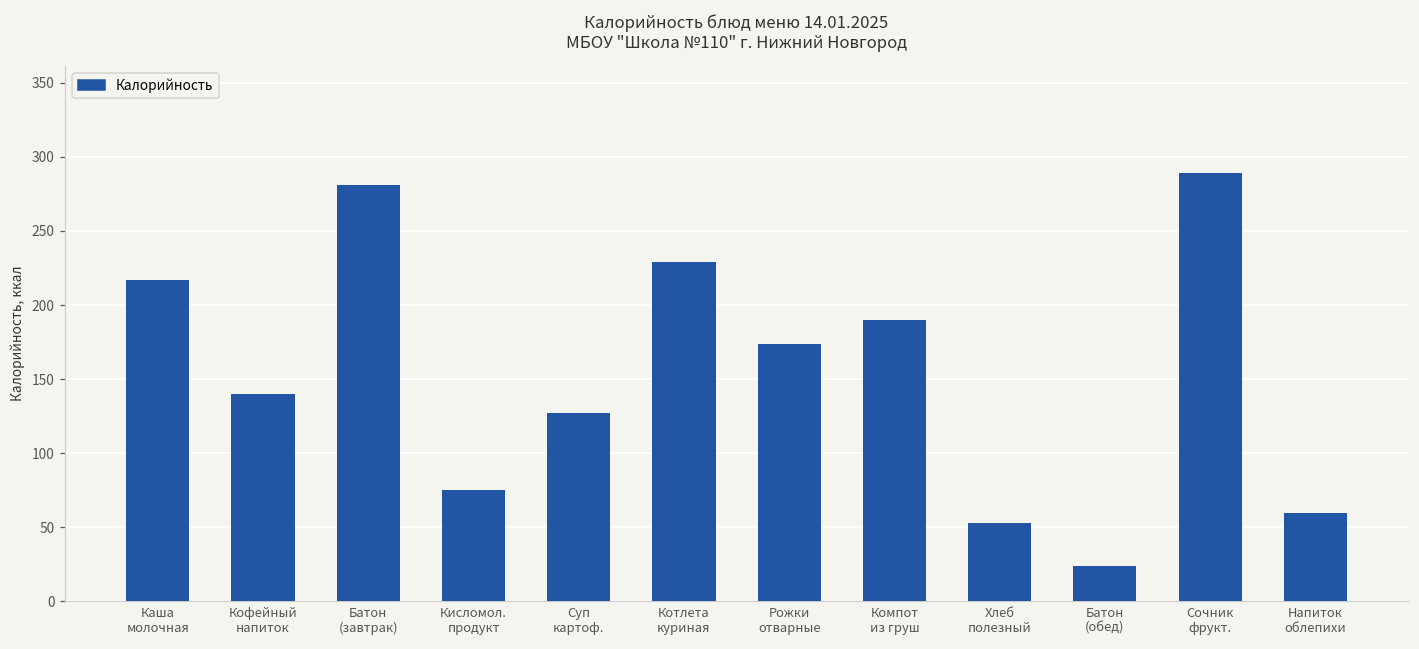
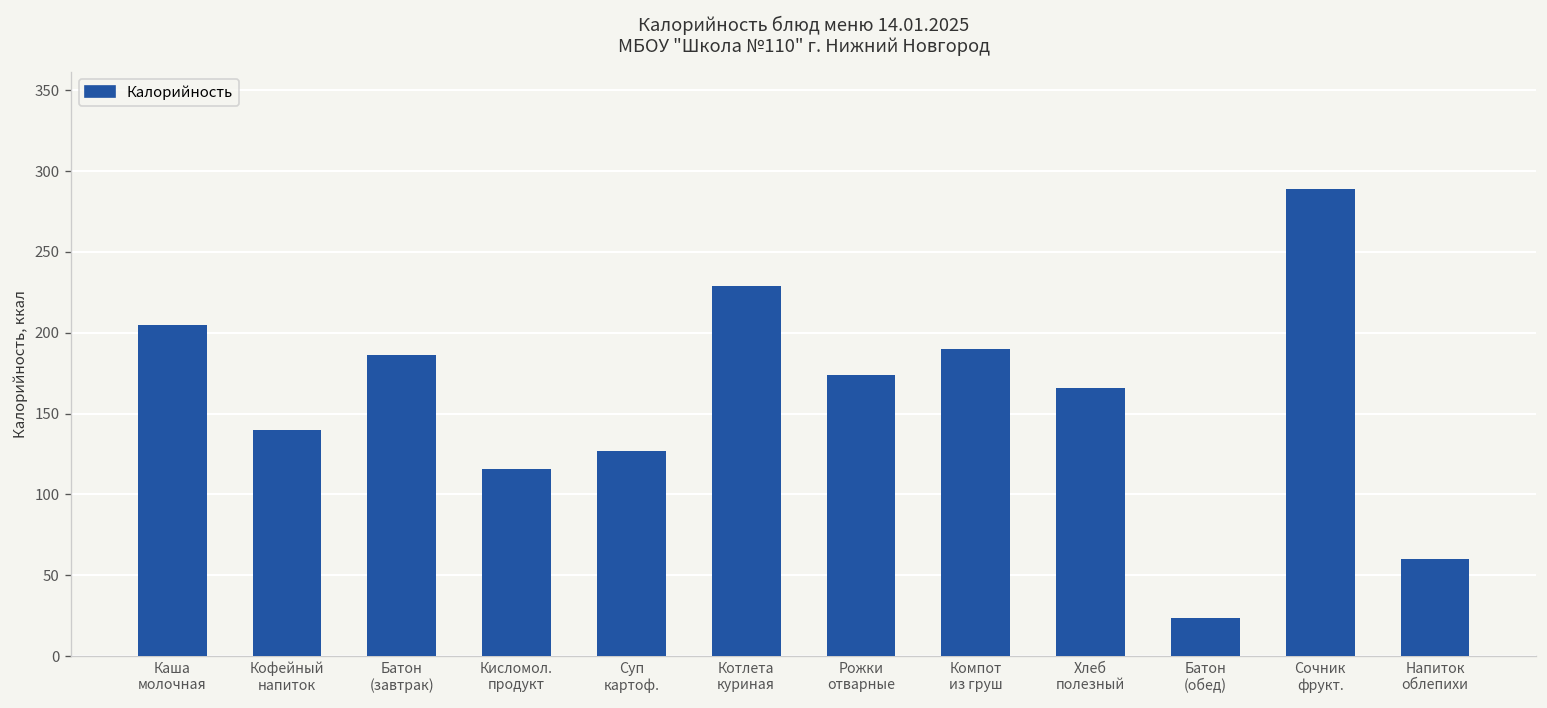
  {
-   "Каша молочная": 217,
+   "Каша молочная": 205,
    "Кофейный напиток": 140,
-   "Батон (завтрак)": 281,
-   "Кисломол. продукт": 75,
+   "Батон (завтрак)": 186,
+   "Кисломол. продукт": 116,
    "Суп картоф.": 127,
    "Котлета куриная": 229,
    "Рожки отварные": 174,
    "Компот из груш": 190,
-   "Хлеб полезный": 53,
+   "Хлеб полезный": 166,
    "Батон (обед)": 24,
    "Сочник фрукт.": 289,
    "Напиток облепихи": 60
  }
